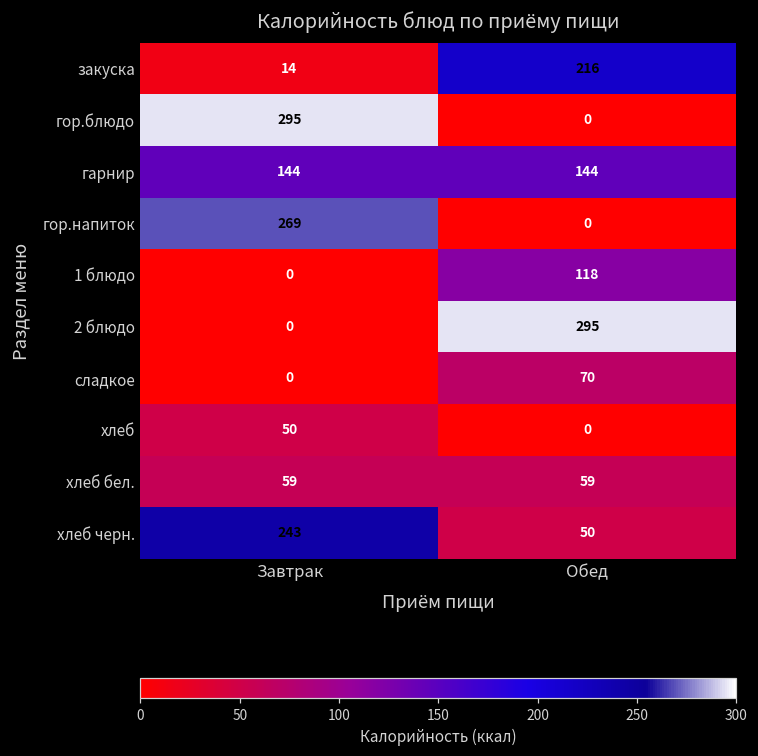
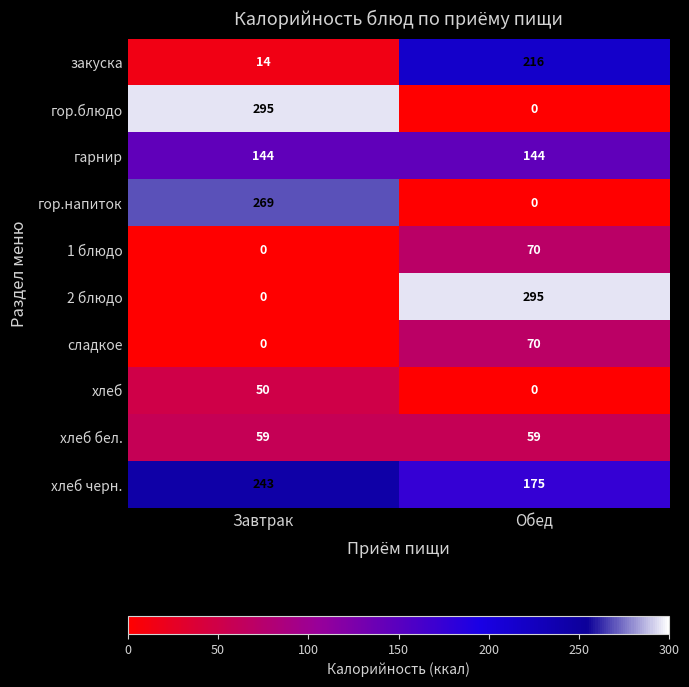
  {
    "закуска": {
      "Завтрак": 14,
      "Обед": 216
    },
    "гор.блюдо": {
      "Завтрак": 295,
      "Обед": 0
    },
    "гарнир": {
      "Завтрак": 144,
      "Обед": 144
    },
    "гор.напиток": {
      "Завтрак": 269,
      "Обед": 0
    },
    "1 блюдо": {
      "Завтрак": 0,
-     "Обед": 118
+     "Обед": 70
    },
    "2 блюдо": {
      "Завтрак": 0,
      "Обед": 295
    },
    "сладкое": {
      "Завтрак": 0,
      "Обед": 70
    },
    "хлеб": {
      "Завтрак": 50,
      "Обед": 0
    },
    "хлеб бел.": {
      "Завтрак": 59,
      "Обед": 59
    },
    "хлеб черн.": {
      "Завтрак": 243,
-     "Обед": 50
+     "Обед": 175
    }
  }
